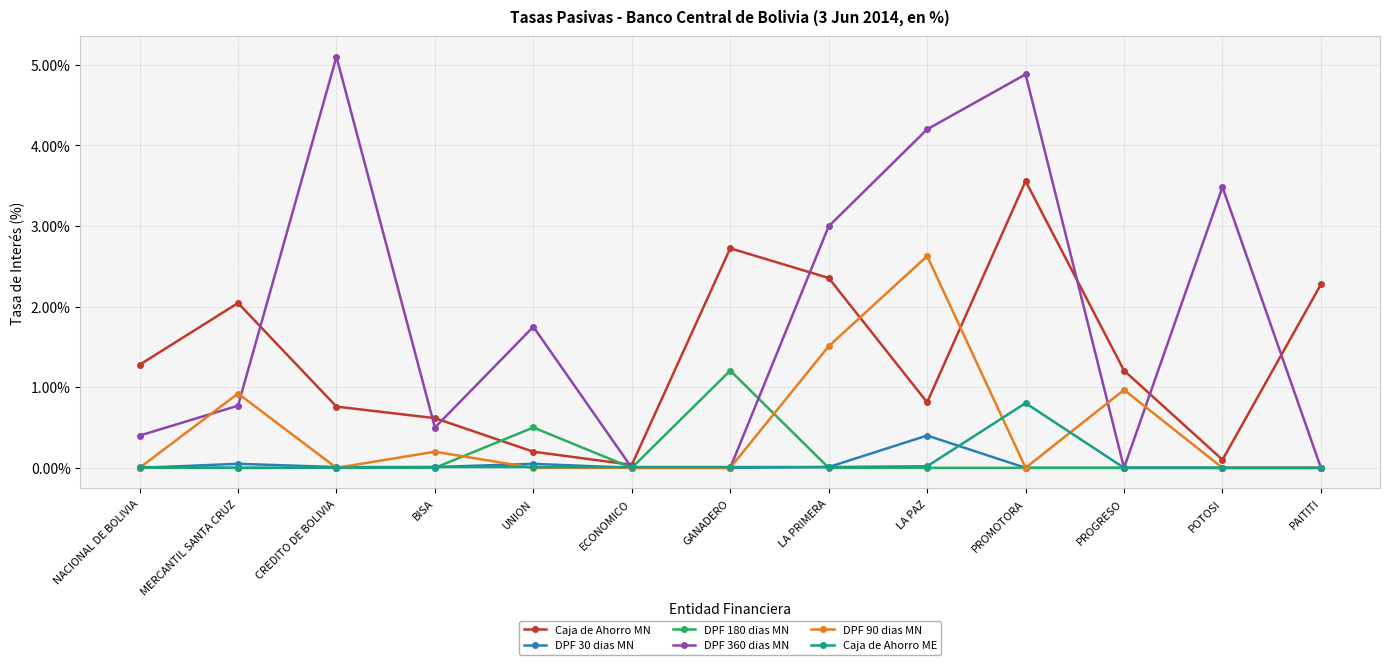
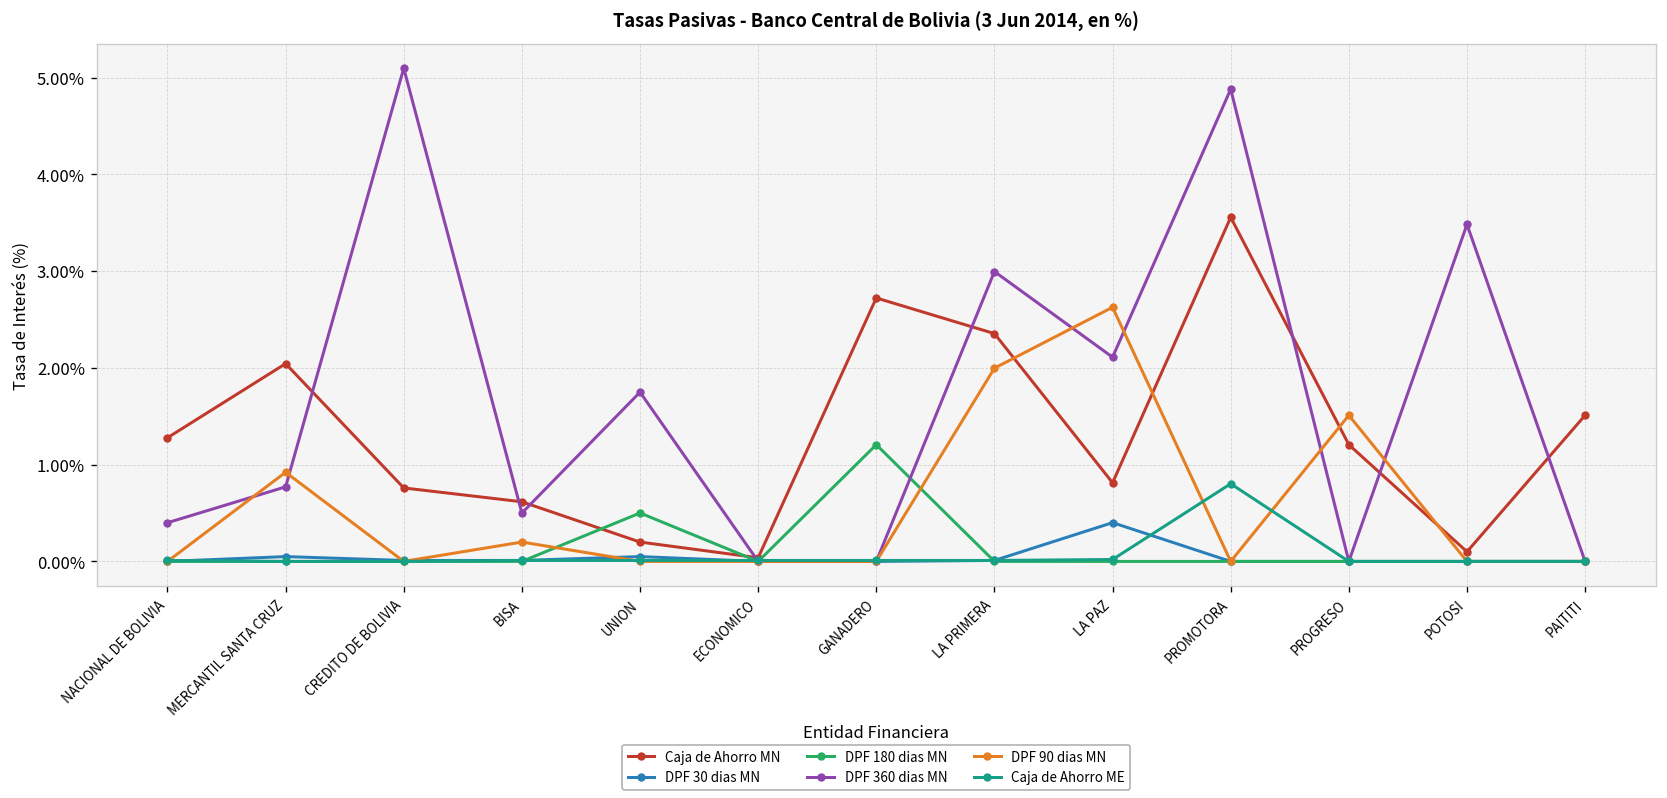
  {
    "Caja de Ahorro MN": {
      "NACIONAL DE BOLIVIA": "1.3%",
      "MERCANTIL SANTA CRUZ": "2.0%",
      "CREDITO DE BOLIVIA": "0.8%",
      "BISA": "0.6%",
      "UNION": "0.2%",
      "GANADERO": "2.7%",
      "LA PRIMERA": "2.4%",
      "LA PAZ": "0.8%",
      "PROMOTORA": "3.6%",
      "PROGRESO": "1.2%",
      "POTOSI": "0.1%",
-     "PAITITI": "2.3%"
+     "PAITITI": "1.5%"
    },
    "DPF 30 dias MN": {
      "MERCANTIL SANTA CRUZ": "0.1%",
      "UNION": "0.1%",
      "LA PAZ": "0.4%"
    },
    "DPF 360 dias MN": {
      "NACIONAL DE BOLIVIA": "0.4%",
      "MERCANTIL SANTA CRUZ": "0.8%",
      "CREDITO DE BOLIVIA": "5.1%",
      "BISA": "0.5%",
      "UNION": "1.7%",
      "LA PRIMERA": "3.0%",
-     "LA PAZ": "4.2%",
+     "LA PAZ": "2.1%",
      "PROMOTORA": "4.9%",
      "POTOSI": "3.5%"
    },
    "DPF 90 dias MN": {
      "MERCANTIL SANTA CRUZ": "0.9%",
      "BISA": "0.2%",
-     "LA PRIMERA": "1.5%",
+     "LA PRIMERA": "2.0%",
      "LA PAZ": "2.6%",
-     "PROGRESO": "1.0%"
+     "PROGRESO": "1.5%"
    }
  }
